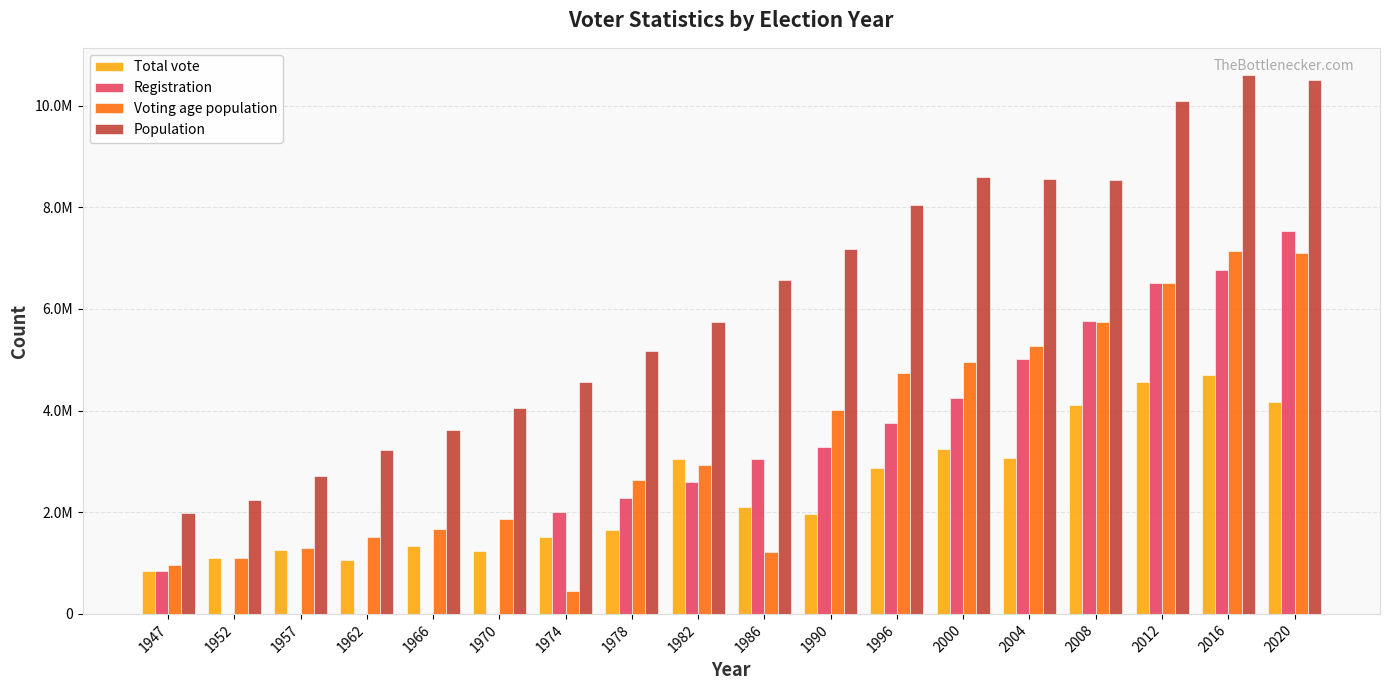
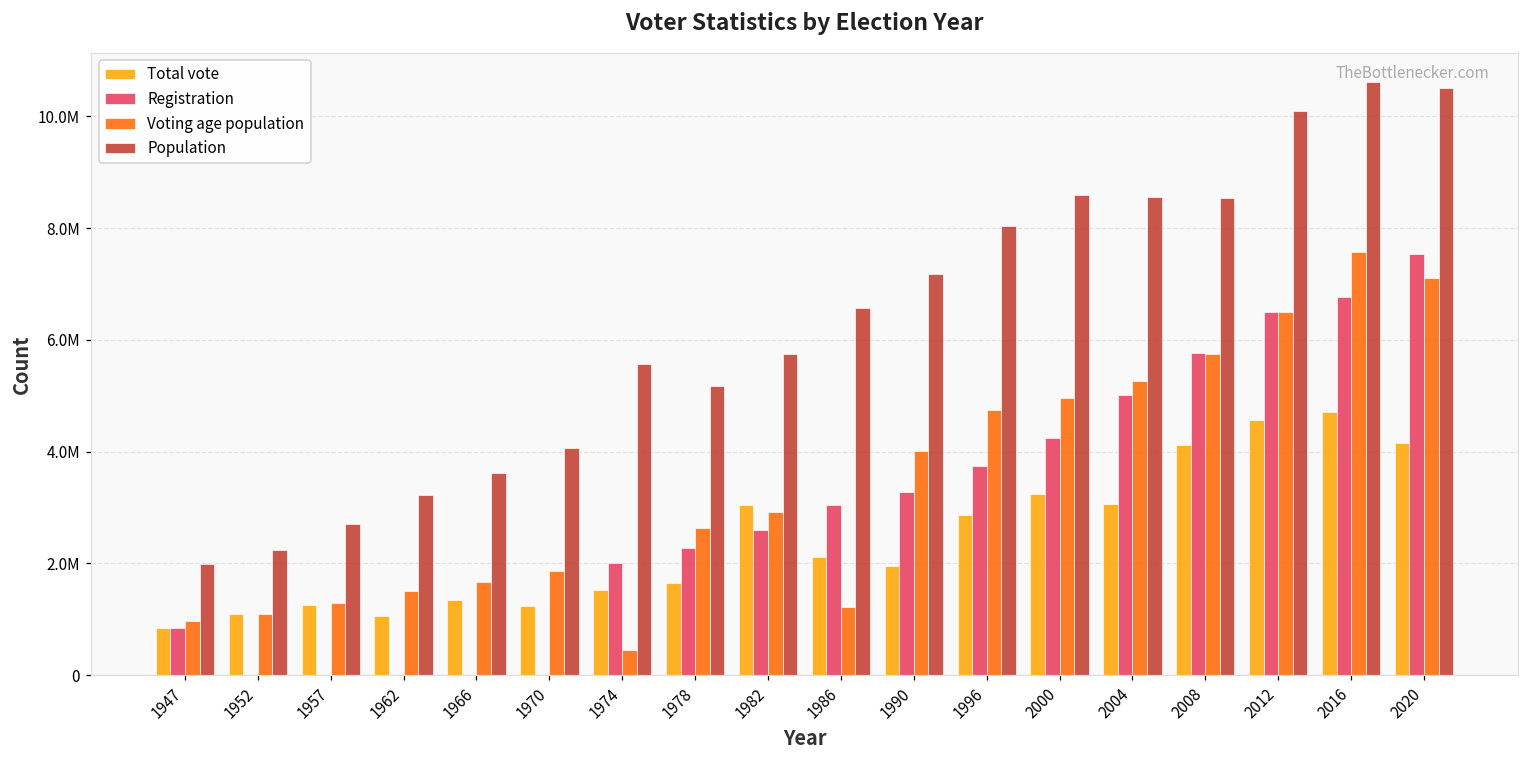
  {
    "Total vote": {
      "1947": 800000,
      "1952": 1100000,
      "1957": 1300000,
      "1962": 1100000,
      "1966": 1300000,
      "1970": 1200000,
      "1974": 1500000,
      "1978": 1700000,
      "1982": 3000000,
      "1986": 2100000,
      "1990": 2000000,
      "1996": 2900000,
      "2000": 3200000,
      "2004": 3100000,
      "2008": 4100000,
      "2012": 4600000,
      "2016": 4700000,
      "2020": 4200000
    },
    "Voting age population": {
      "1947": 1000000,
      "1952": 1100000,
      "1957": 1300000,
      "1962": 1500000,
      "1966": 1700000,
      "1970": 1900000,
      "1974": 400000,
      "1978": 2600000,
      "1982": 2900000,
      "1986": 1200000,
      "1990": 4000000,
      "1996": 4700000,
      "2000": 5000000,
      "2004": 5300000,
      "2008": 5700000,
      "2012": 6500000,
-     "2016": 7100000,
+     "2016": 7600000,
      "2020": 7100000
    },
    "Population": {
      "1947": 2000000,
      "1952": 2200000,
      "1957": 2700000,
      "1962": 3200000,
      "1966": 3600000,
      "1970": 4100000,
-     "1974": 4600000,
+     "1974": 5600000,
      "1978": 5200000,
      "1982": 5700000,
      "1986": 6600000,
      "1990": 7200000,
      "1996": 8000000,
      "2000": 8600000,
      "2004": 8600000,
      "2008": 8500000,
      "2012": 10100000,
      "2016": 10600000,
      "2020": 10500000
    }
  }
